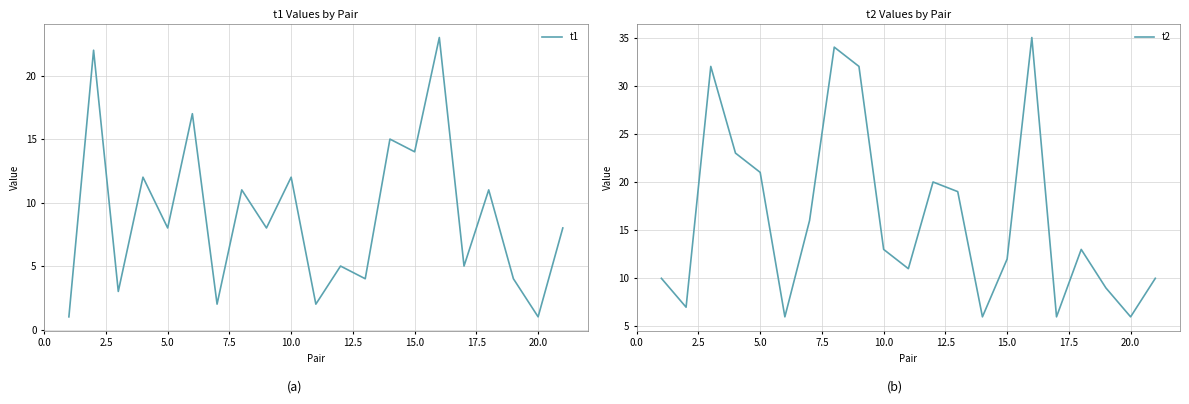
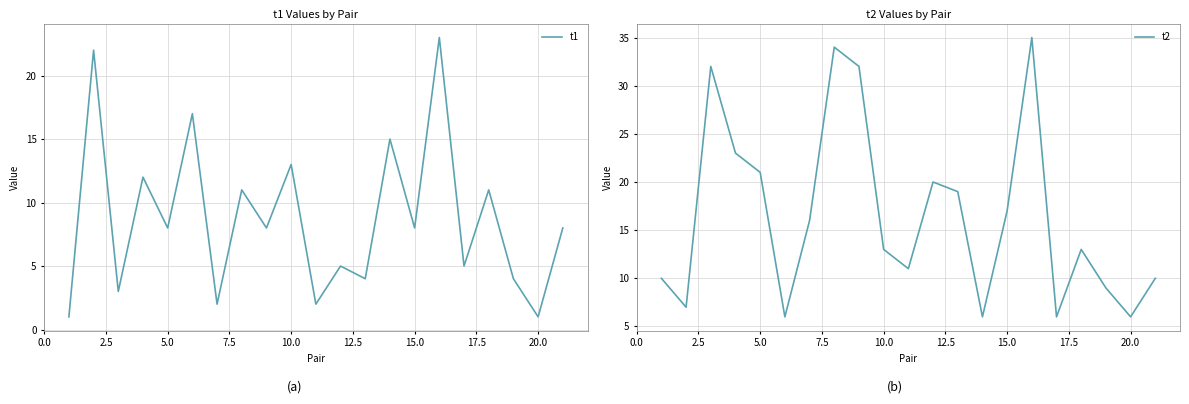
  {
    "t1 Values by Pair": {
      "5.0": 8,
-     "10.0": 12,
-     "15.0": 14,
+     "10.0": 13,
+     "15.0": 8,
      "20.0": 1
    },
    "t2 Values by Pair": {
      "5.0": 21,
      "10.0": 13,
-     "15.0": 12,
+     "15.0": 17,
      "20.0": 6
    }
  }
